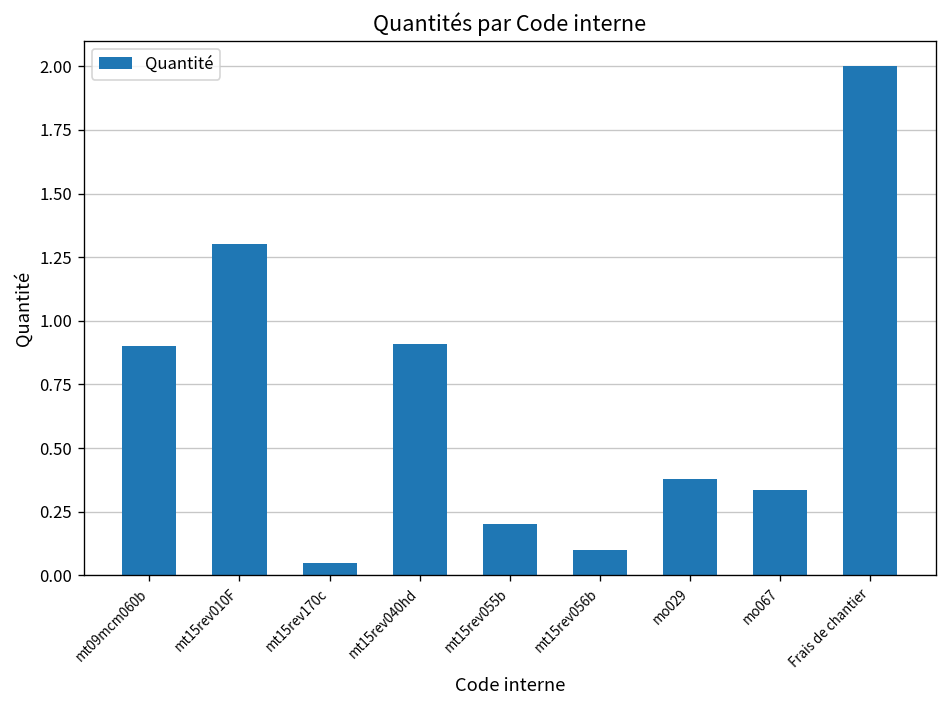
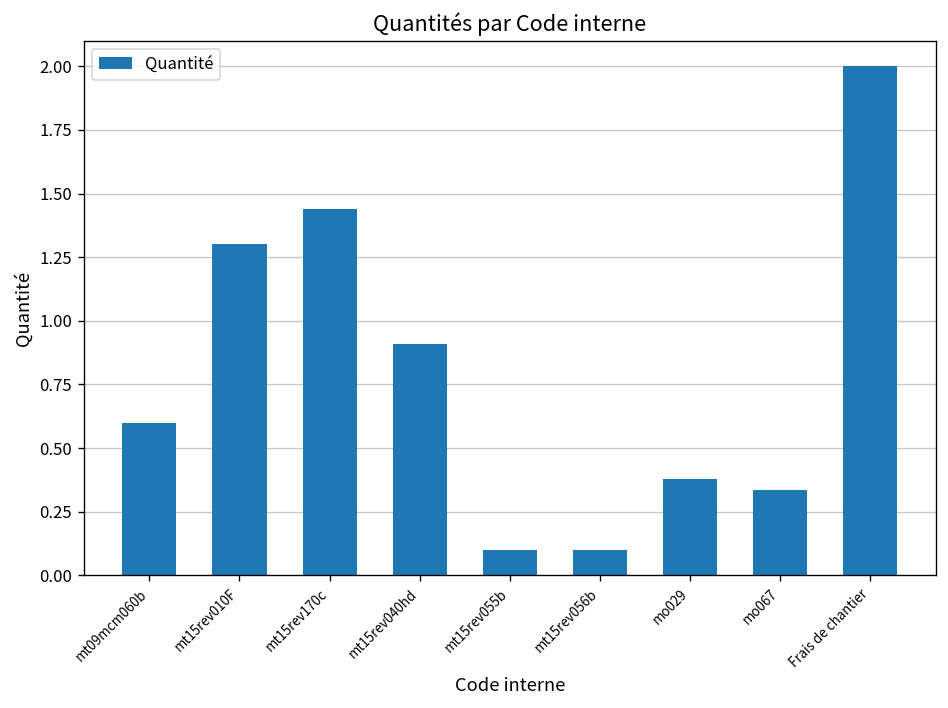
  {
-   "mt09mcm060b": 0.9,
+   "mt09mcm060b": 0.6,
    "mt15rev010F": 1.30,
-   "mt15rev170c": 0.05,
+   "mt15rev170c": 1.44,
    "mt15rev040hd": 0.91,
-   "mt15rev055b": 0.2,
+   "mt15rev055b": 0.1,
    "mt15rev056b": 0.10,
    "mo029": 0.38,
    "mo067": 0.33,
    "Frais de chantier": 2.00
  }
